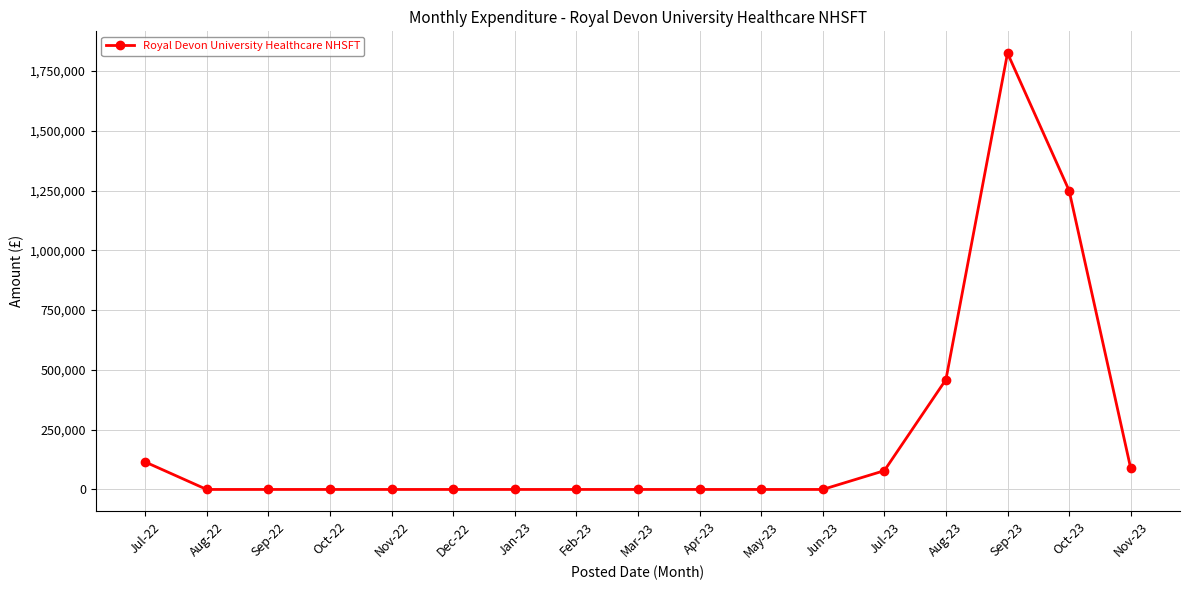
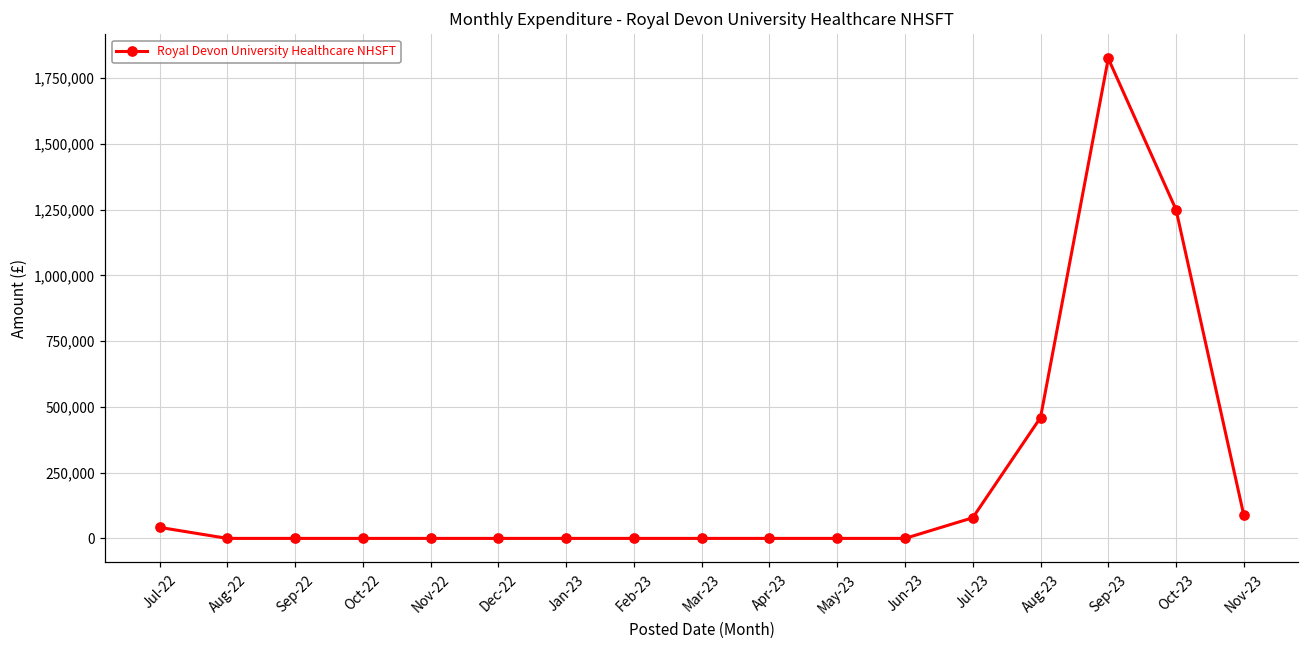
  {
-   "Jul-22": "120,000",
+   "Jul-22": "40,000",
    "Aug-22": "0",
    "Sep-22": "0",
    "Oct-22": "0",
    "Nov-22": "0",
    "Dec-22": "0",
    "Jan-23": "0",
    "Feb-23": "0",
    "Mar-23": "0",
    "Apr-23": "0",
    "May-23": "0",
    "Jun-23": "0",
    "Jul-23": "80,000",
    "Aug-23": "460,000",
    "Sep-23": "1,820,000",
    "Oct-23": "1,250,000",
    "Nov-23": "90,000"
  }
